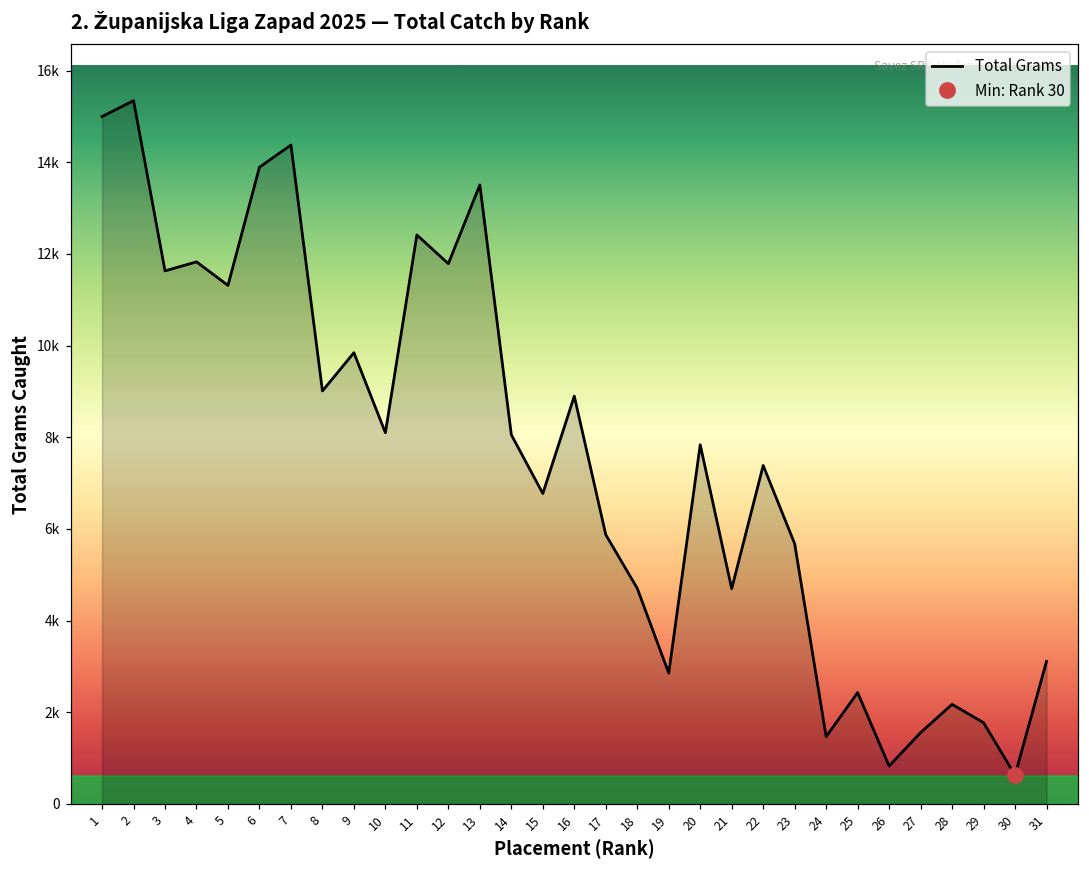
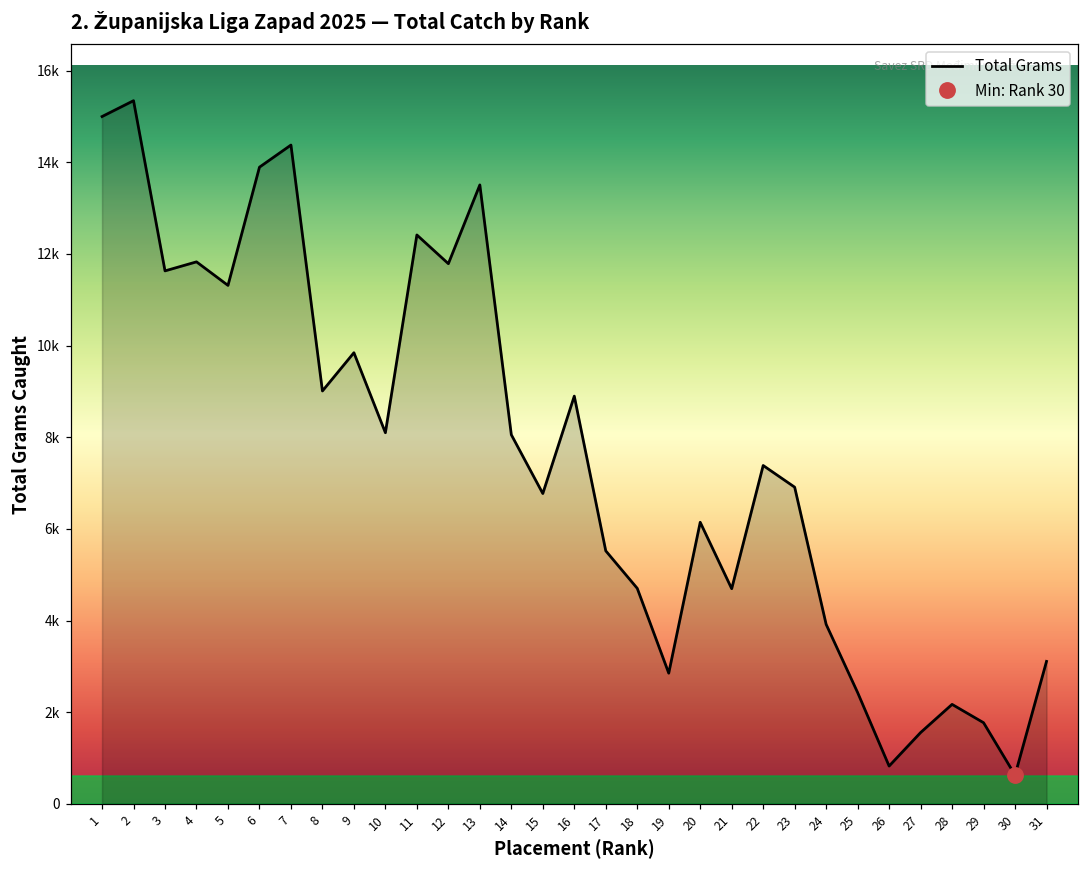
  {
    "Total Grams": {
      "1": 15000,
      "2": 15300,
      "3": 11600,
      "4": 11800,
      "5": 11300,
      "6": 13900,
      "7": 14400,
      "8": 9000,
      "9": 9800,
      "10": 8100,
      "11": 12400,
      "12": 11800,
      "13": 13500,
      "14": 8100,
      "15": 6800,
      "16": 8900,
-     "17": 5900,
+     "17": 5500,
      "18": 4700,
      "19": 2900,
-     "20": 7800,
+     "20": 6100,
      "21": 4700,
      "22": 7400,
-     "23": 5700,
-     "24": 1500,
+     "23": 6900,
+     "24": 3900,
      "25": 2400,
      "26": 800,
      "27": 1600,
      "28": 2200,
      "29": 1800,
      "31": 3100
    }
  }
